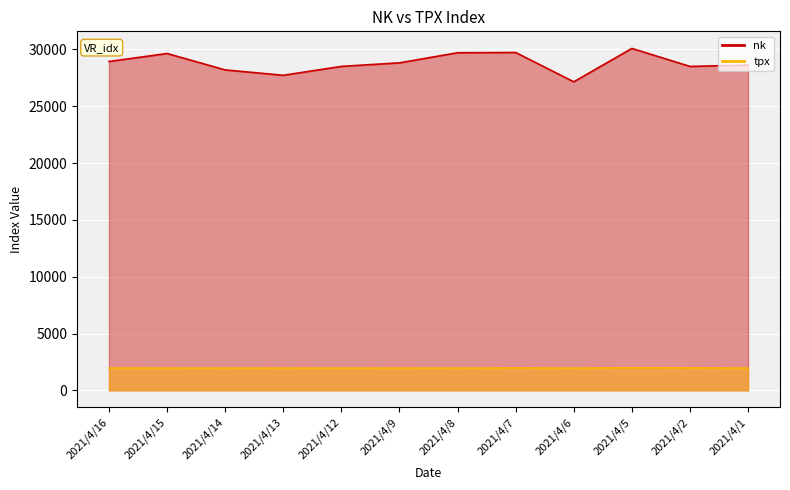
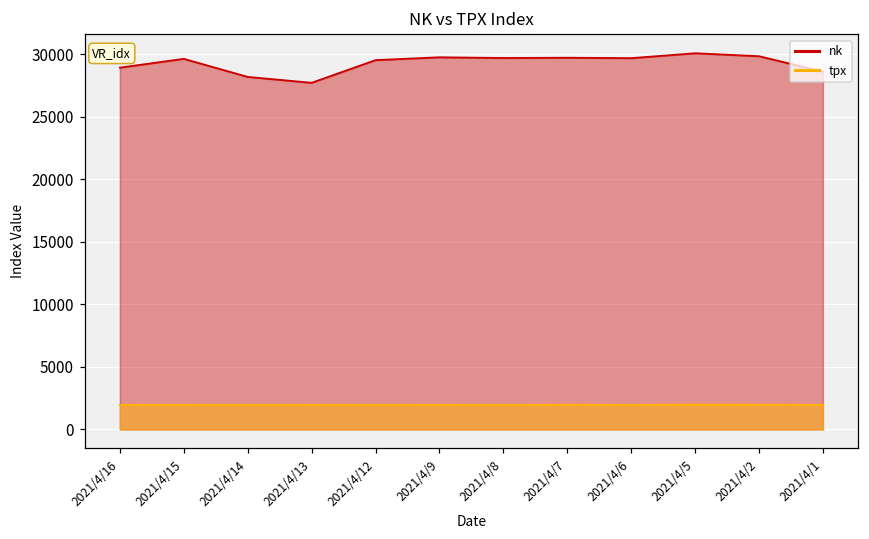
  {
    "nk": {
      "2021/4/16": 28900,
      "2021/4/15": 29600,
      "2021/4/14": 28200,
      "2021/4/13": 27700,
-     "2021/4/12": 28500,
-     "2021/4/9": 28800,
+     "2021/4/12": 29500,
+     "2021/4/9": 29800,
      "2021/4/8": 29700,
      "2021/4/7": 29700,
-     "2021/4/6": 27200,
+     "2021/4/6": 29700,
      "2021/4/5": 30100,
-     "2021/4/2": 28500
+     "2021/4/2": 29900
    },
    "tpx": {
      "2021/4/16": 2000,
      "2021/4/15": 2000,
      "2021/4/14": 2000,
      "2021/4/13": 2000,
      "2021/4/12": 2000,
      "2021/4/9": 2000,
      "2021/4/8": 2000,
      "2021/4/7": 2000,
      "2021/4/6": 2000,
      "2021/4/5": 2000,
      "2021/4/2": 2000,
      "2021/4/1": 2000
    }
  }
